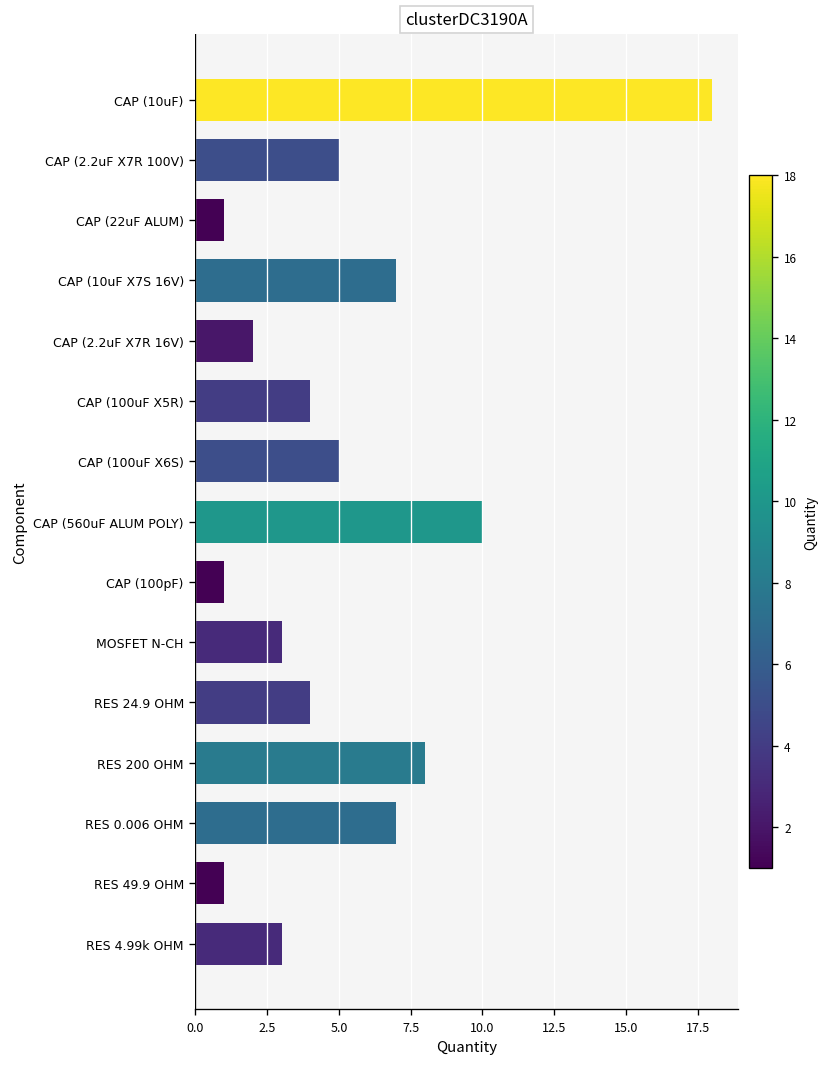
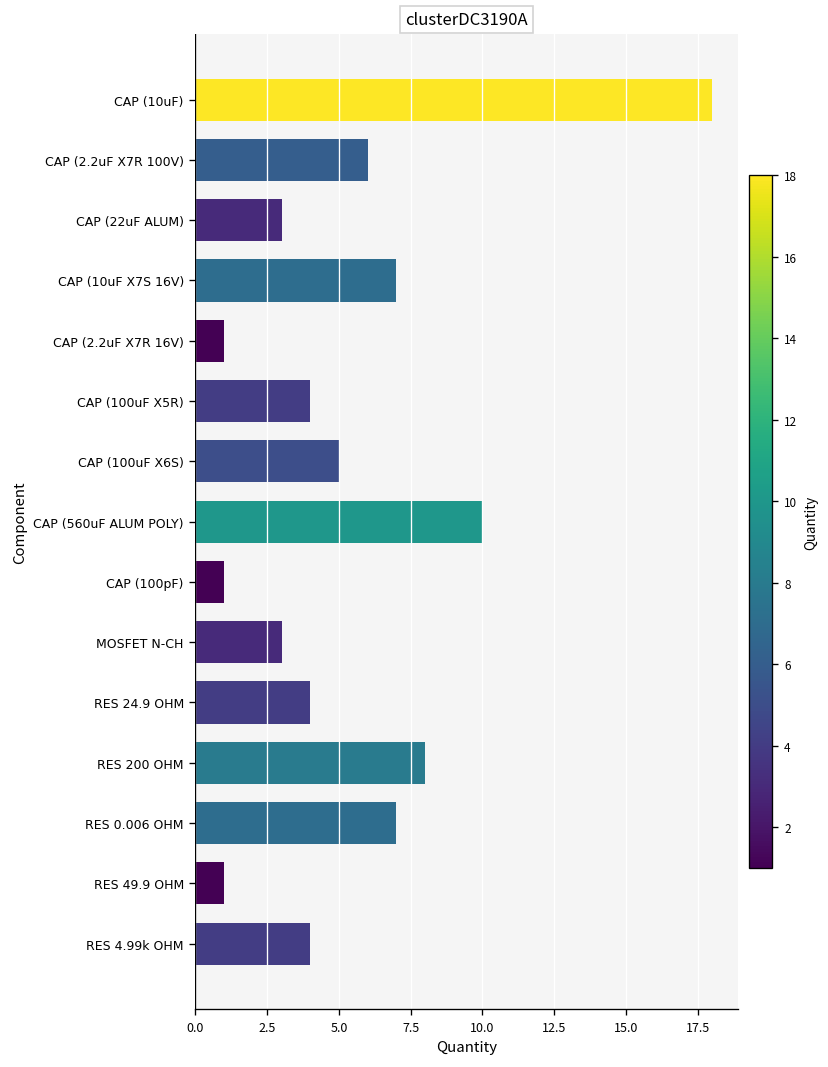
  {
    "CAP (10uF)": 18,
-   "CAP (2.2uF X7R 100V)": 5,
-   "CAP (22uF ALUM)": 1,
+   "CAP (2.2uF X7R 100V)": 6,
+   "CAP (22uF ALUM)": 3,
    "CAP (10uF X7S 16V)": 7,
-   "CAP (2.2uF X7R 16V)": 2,
+   "CAP (2.2uF X7R 16V)": 1,
    "CAP (100uF X5R)": 4,
    "CAP (100uF X6S)": 5,
    "CAP (560uF ALUM POLY)": 10,
    "CAP (100pF)": 1,
    "MOSFET N-CH": 3,
    "RES 24.9 OHM": 4,
    "RES 200 OHM": 8,
    "RES 0.006 OHM": 7,
    "RES 49.9 OHM": 1,
-   "RES 4.99k OHM": 3
+   "RES 4.99k OHM": 4
  }
